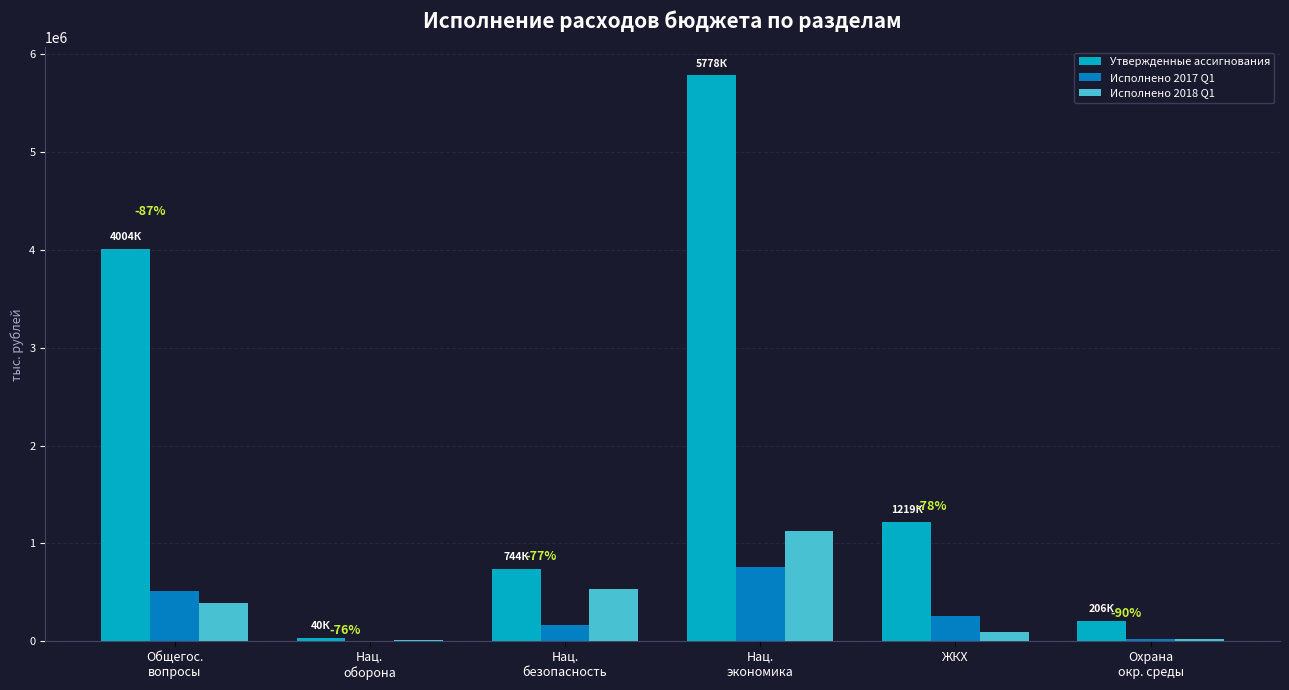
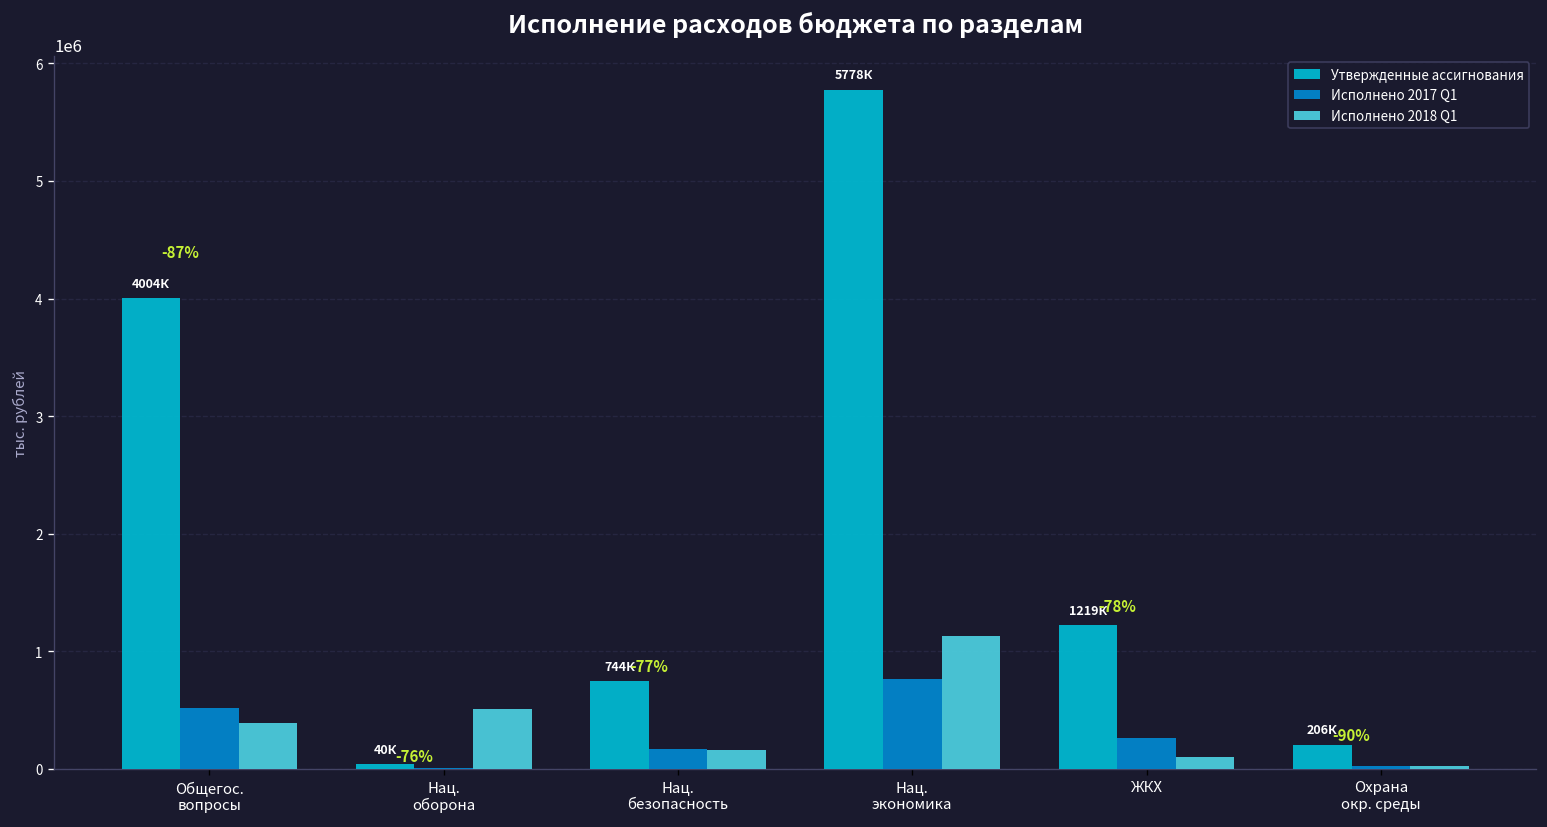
  {
    "Исполнено 2018 Q1": {
      "Общегос. вопросы": 400000,
-     "Нац. оборона": 0,
-     "Нац. безопасность": 500000,
+     "Нац. оборона": 500000,
+     "Нац. безопасность": 200000,
      "Нац. экономика": 1100000,
      "ЖКХ": 100000
    }
  }
